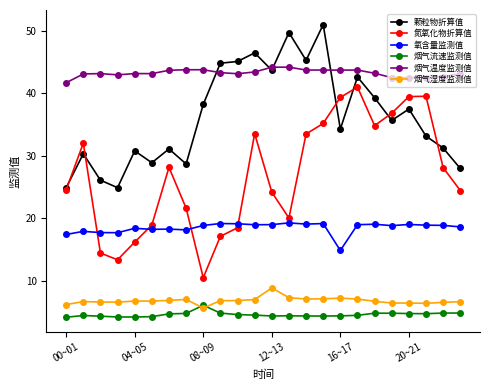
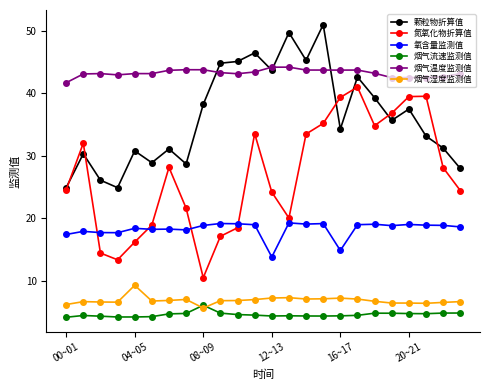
  {
    "颗粒物折算值": {
      "04~05": 31,
      "08~09": 38,
      "12~13": 44,
      "16~17": 34,
      "20~21": 37
    },
    "氮氧化物折算值": {
      "04~05": 16,
      "08~09": 11,
      "12~13": 24,
      "16~17": 39,
      "20~21": 39
    },
    "氧含量监测值": {
      "00~01": 17,
      "04~05": 18,
      "08~09": 19,
-     "12~13": 19,
+     "12~13": 14,
      "16~17": 15,
      "20~21": 19
    },
    "烟气流速监测值": {
      "00~01": 4,
      "04~05": 4,
      "08~09": 6,
      "12~13": 4,
      "16~17": 4,
      "20~21": 5
    },
    "烟气温度监测值": {
      "00~01": 42,
      "04~05": 43,
      "08~09": 44,
      "12~13": 44,
      "16~17": 44
    },
    "烟气湿度监测值": {
      "00~01": 6,
-     "04~05": 7,
+     "04~05": 9,
      "08~09": 6,
-     "12~13": 9,
+     "12~13": 7,
      "16~17": 7,
      "20~21": 6
    }
  }
